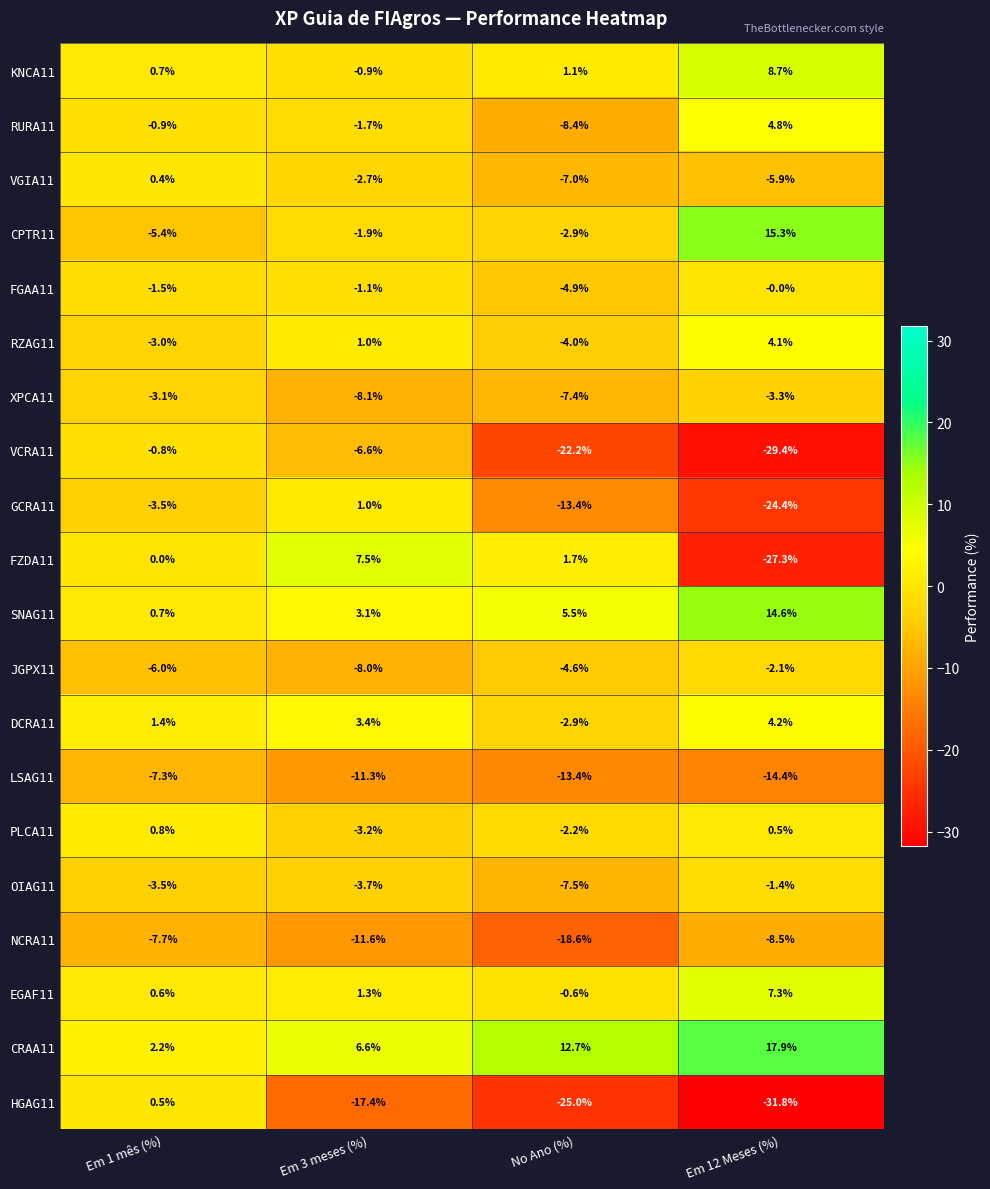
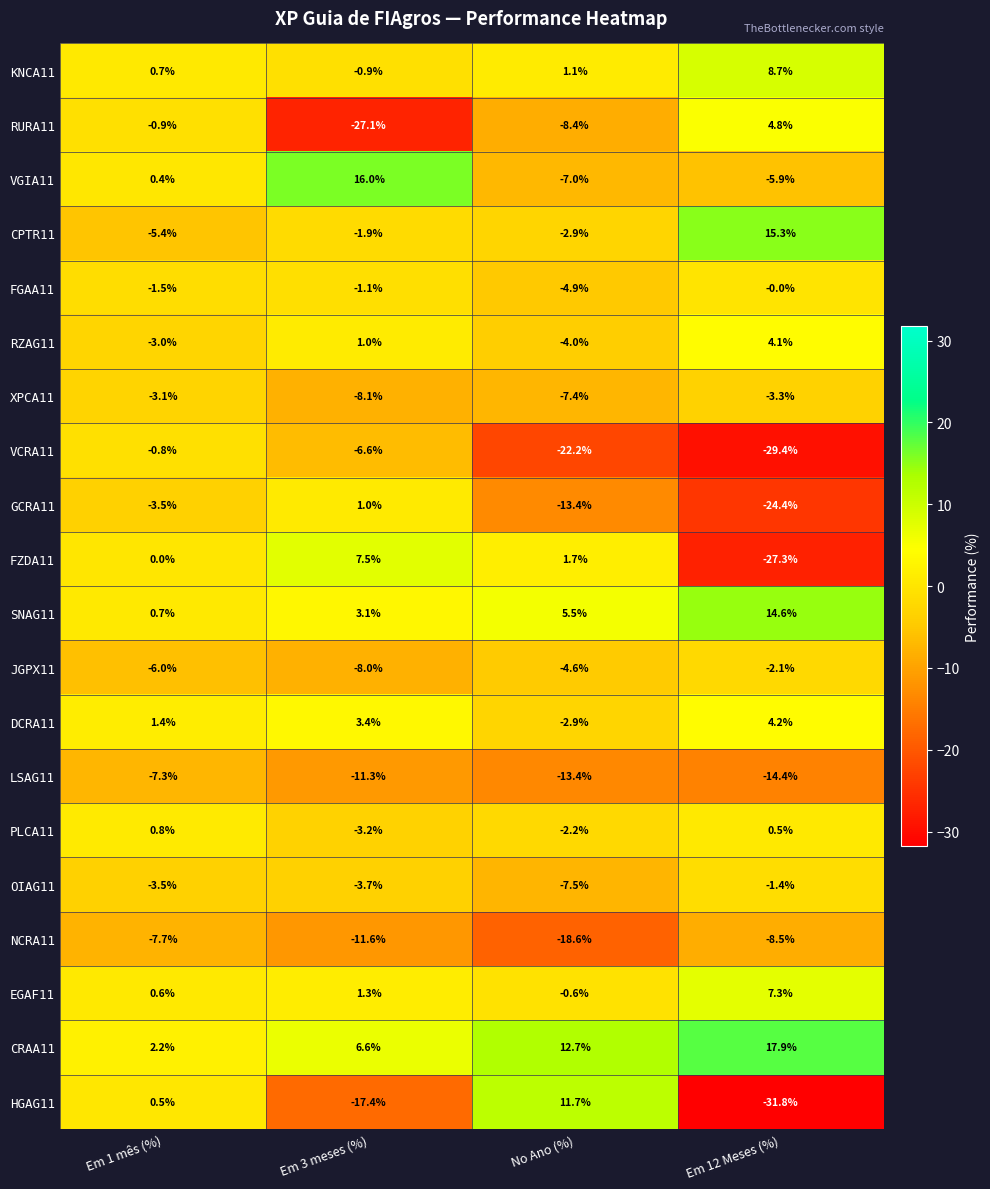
  {
    "KNCA11": {
      "Em 1 mês (%)": "0.7%",
      "Em 3 meses (%)": "-0.9%",
      "No Ano (%)": "1.1%",
      "Em 12 Meses (%)": "8.7%"
    },
    "RURA11": {
      "Em 1 mês (%)": "-0.9%",
-     "Em 3 meses (%)": "-1.7%",
+     "Em 3 meses (%)": "-27.1%",
      "No Ano (%)": "-8.4%",
      "Em 12 Meses (%)": "4.8%"
    },
    "VGIA11": {
      "Em 1 mês (%)": "0.4%",
-     "Em 3 meses (%)": "-2.7%",
+     "Em 3 meses (%)": "16.0%",
      "No Ano (%)": "-7.0%",
      "Em 12 Meses (%)": "-5.9%"
    },
    "CPTR11": {
      "Em 1 mês (%)": "-5.4%",
      "Em 3 meses (%)": "-1.9%",
      "No Ano (%)": "-2.9%",
      "Em 12 Meses (%)": "15.3%"
    },
    "FGAA11": {
      "Em 1 mês (%)": "-1.5%",
      "Em 3 meses (%)": "-1.1%",
      "No Ano (%)": "-4.9%",
      "Em 12 Meses (%)": "-0.0%"
    },
    "RZAG11": {
      "Em 1 mês (%)": "-3.0%",
      "Em 3 meses (%)": "1.0%",
      "No Ano (%)": "-4.0%",
      "Em 12 Meses (%)": "4.1%"
    },
    "XPCA11": {
      "Em 1 mês (%)": "-3.1%",
      "Em 3 meses (%)": "-8.1%",
      "No Ano (%)": "-7.4%",
      "Em 12 Meses (%)": "-3.3%"
    },
    "VCRA11": {
      "Em 1 mês (%)": "-0.8%",
      "Em 3 meses (%)": "-6.6%",
      "No Ano (%)": "-22.2%",
      "Em 12 Meses (%)": "-29.4%"
    },
    "GCRA11": {
      "Em 1 mês (%)": "-3.5%",
      "Em 3 meses (%)": "1.0%",
      "No Ano (%)": "-13.4%",
      "Em 12 Meses (%)": "-24.4%"
    },
    "FZDA11": {
      "Em 1 mês (%)": "0.0%",
      "Em 3 meses (%)": "7.5%",
      "No Ano (%)": "1.7%",
      "Em 12 Meses (%)": "-27.3%"
    },
    "SNAG11": {
      "Em 1 mês (%)": "0.7%",
      "Em 3 meses (%)": "3.1%",
      "No Ano (%)": "5.5%",
      "Em 12 Meses (%)": "14.6%"
    },
    "JGPX11": {
      "Em 1 mês (%)": "-6.0%",
      "Em 3 meses (%)": "-8.0%",
      "No Ano (%)": "-4.6%",
      "Em 12 Meses (%)": "-2.1%"
    },
    "DCRA11": {
      "Em 1 mês (%)": "1.4%",
      "Em 3 meses (%)": "3.4%",
      "No Ano (%)": "-2.9%",
      "Em 12 Meses (%)": "4.2%"
    },
    "LSAG11": {
      "Em 1 mês (%)": "-7.3%",
      "Em 3 meses (%)": "-11.3%",
      "No Ano (%)": "-13.4%",
      "Em 12 Meses (%)": "-14.4%"
    },
    "PLCA11": {
      "Em 1 mês (%)": "0.8%",
      "Em 3 meses (%)": "-3.2%",
      "No Ano (%)": "-2.2%",
      "Em 12 Meses (%)": "0.5%"
    },
    "OIAG11": {
      "Em 1 mês (%)": "-3.5%",
      "Em 3 meses (%)": "-3.7%",
      "No Ano (%)": "-7.5%",
      "Em 12 Meses (%)": "-1.4%"
    },
    "NCRA11": {
      "Em 1 mês (%)": "-7.7%",
      "Em 3 meses (%)": "-11.6%",
      "No Ano (%)": "-18.6%",
      "Em 12 Meses (%)": "-8.5%"
    },
    "EGAF11": {
      "Em 1 mês (%)": "0.6%",
      "Em 3 meses (%)": "1.3%",
      "No Ano (%)": "-0.6%",
      "Em 12 Meses (%)": "7.3%"
    },
    "CRAA11": {
      "Em 1 mês (%)": "2.2%",
      "Em 3 meses (%)": "6.6%",
      "No Ano (%)": "12.7%",
      "Em 12 Meses (%)": "17.9%"
    },
    "HGAG11": {
      "Em 1 mês (%)": "0.5%",
      "Em 3 meses (%)": "-17.4%",
-     "No Ano (%)": "-25.0%",
+     "No Ano (%)": "11.7%",
      "Em 12 Meses (%)": "-31.8%"
    }
  }
